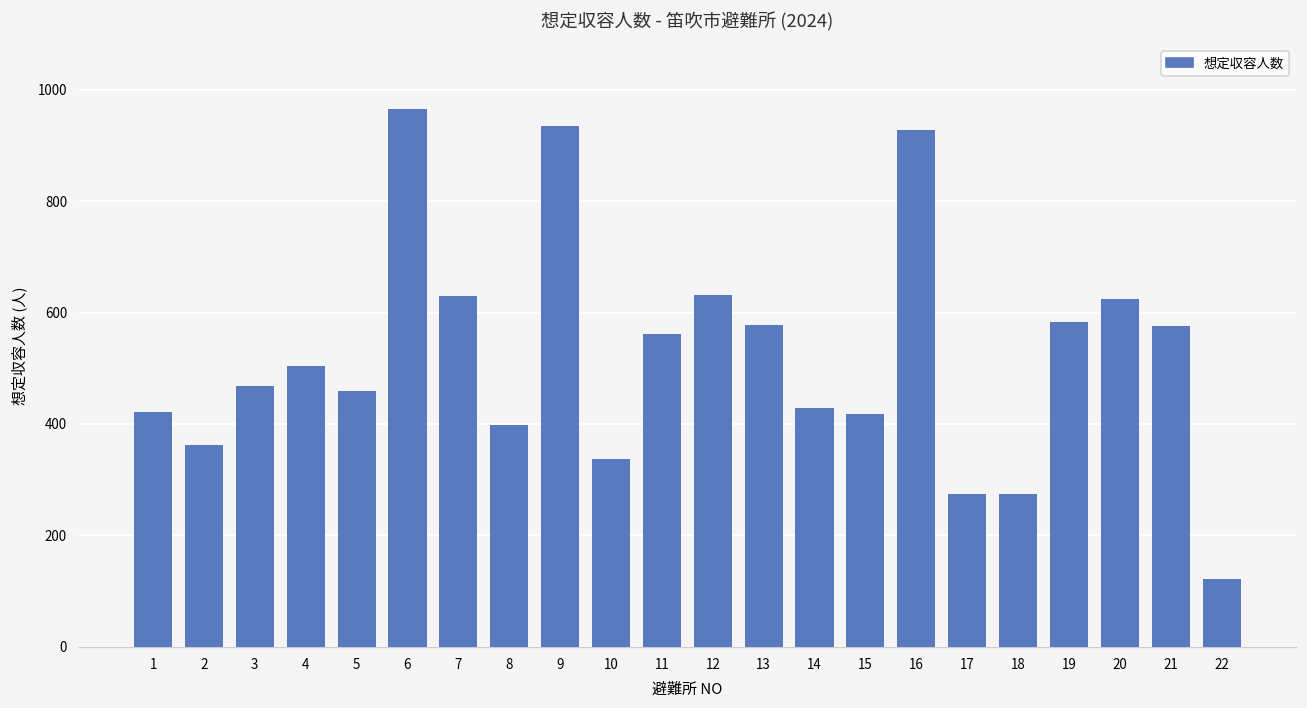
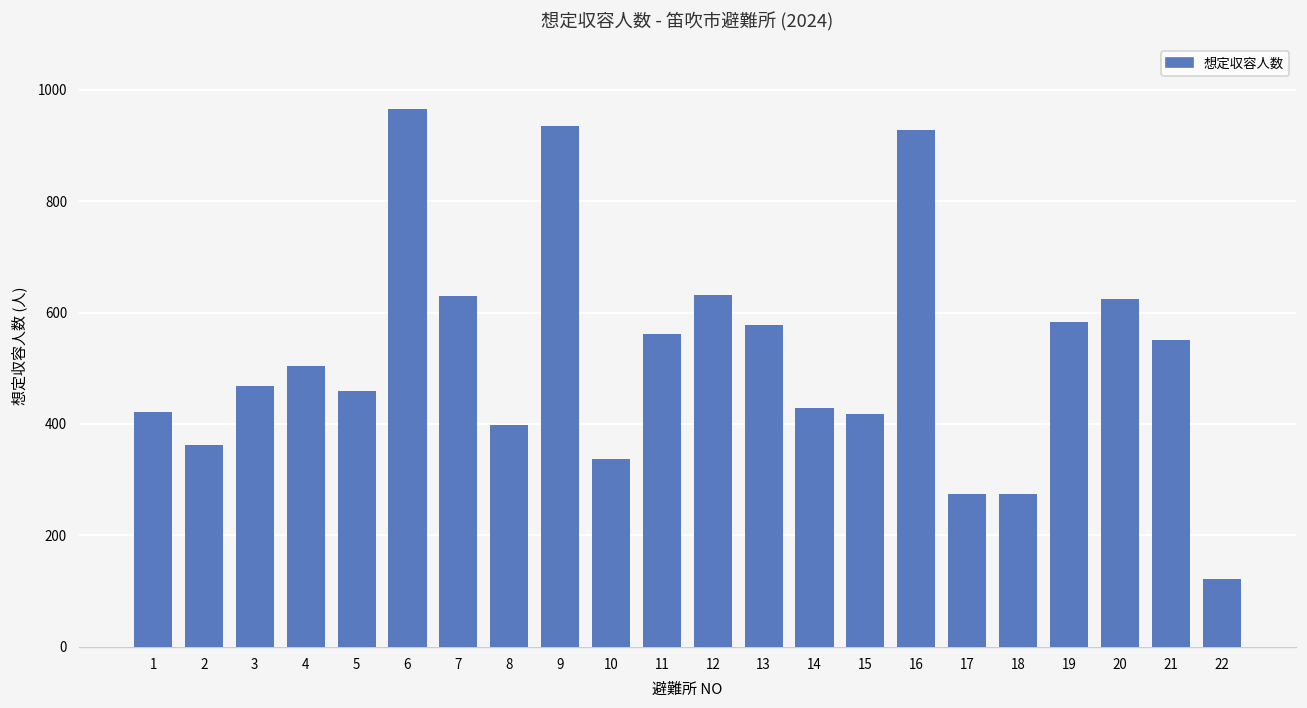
  {
    "1": 420,
    "2": 360,
    "3": 470,
    "4": 500,
    "5": 460,
    "6": 970,
    "7": 630,
    "8": 400,
    "9": 940,
    "10": 340,
    "11": 560,
    "12": 630,
    "13": 580,
    "14": 430,
    "15": 420,
    "16": 930,
    "17": 280,
    "18": 270,
    "19": 580,
    "20": 630,
-   "21": 580,
+   "21": 550,
    "22": 120
  }
